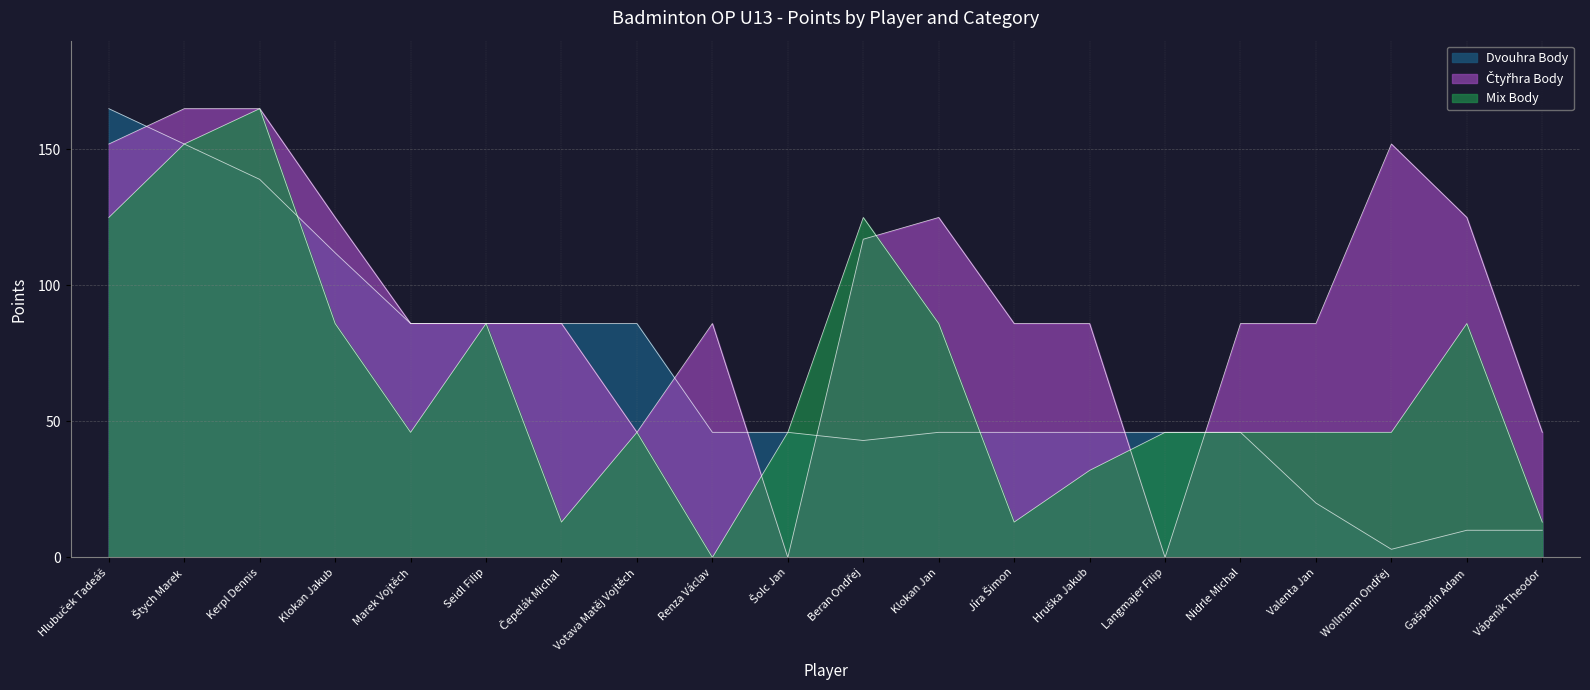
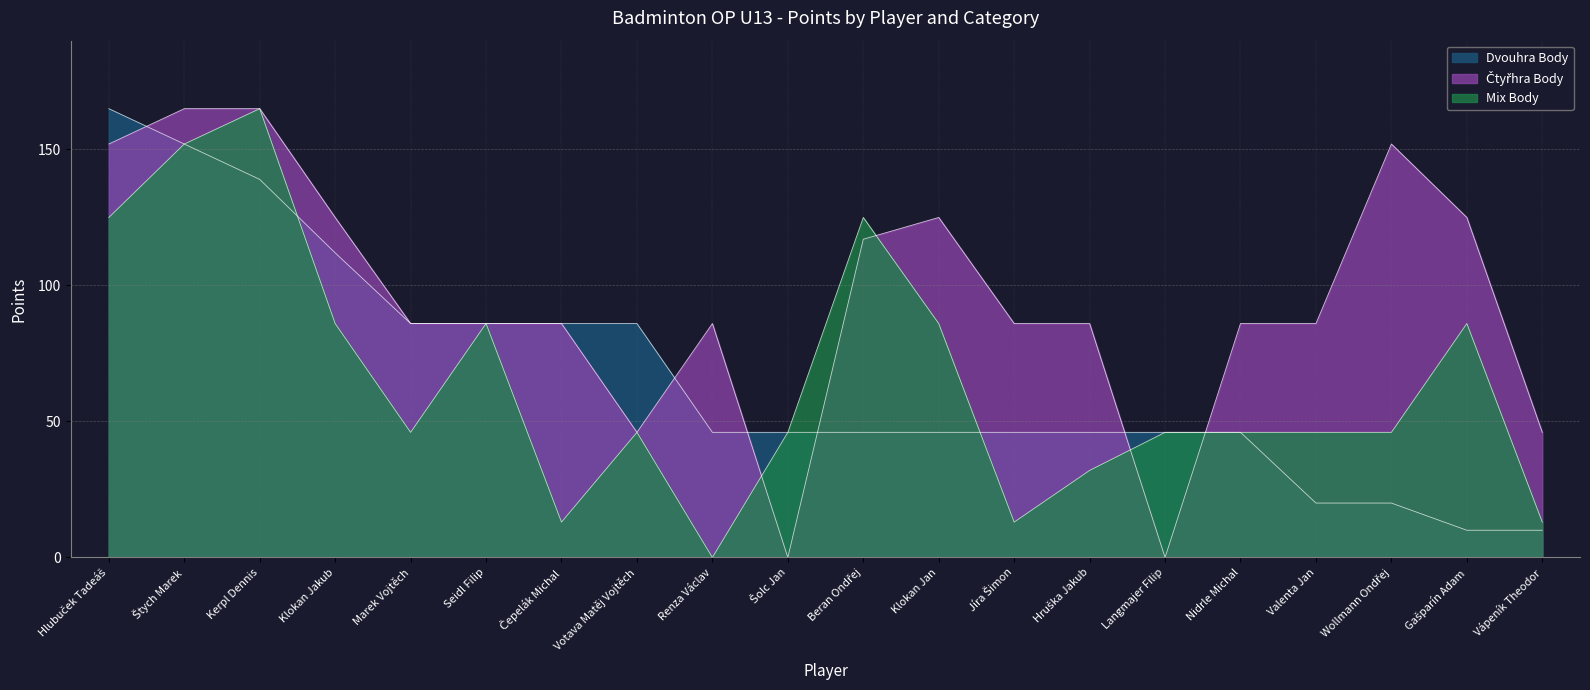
  {
    "Dvouhra Body": {
      "Hlubuček Tadeáš": 165,
      "Kerpl Dennis": 139,
      "Klokan Jakub": 112,
      "Votava Matěj Vojtěch": 86,
      "Renza Václav": 46,
-     "Beran Ondřej": 43,
+     "Beran Ondřej": 46,
      "Klokan Jan": 46,
      "Jíra Šimon": 46,
      "Hruška Jakub": 46,
      "Valenta Jan": 20,
-     "Wollmann Ondřej": 3,
+     "Wollmann Ondřej": 20,
      "Gašparín Adam": 10,
      "Vápeník Theodor": 10
    },
    "Čtyřhra Body": {
      "Hlubuček Tadeáš": 152,
      "Štych Marek": 165,
      "Klokan Jakub": 125,
      "Renza Václav": 86,
      "Šolc Jan": 0,
      "Beran Ondřej": 117,
      "Klokan Jan": 125,
      "Jíra Šimon": 86,
      "Hruška Jakub": 86,
      "Langmajer Filip": 0,
      "Nidrle Michal": 86,
      "Valenta Jan": 86,
      "Wollmann Ondřej": 152,
      "Gašparín Adam": 125,
      "Vápeník Theodor": 46
    },
    "Mix Body": {
      "Hlubuček Tadeáš": 125,
      "Klokan Jakub": 86,
      "Marek Vojtěch": 46,
      "Čepelák Michal": 13,
      "Renza Václav": 0,
      "Beran Ondřej": 125,
      "Klokan Jan": 86,
      "Jíra Šimon": 13,
      "Hruška Jakub": 32,
      "Valenta Jan": 46,
      "Wollmann Ondřej": 46,
      "Gašparín Adam": 86,
      "Vápeník Theodor": 13
    }
  }
